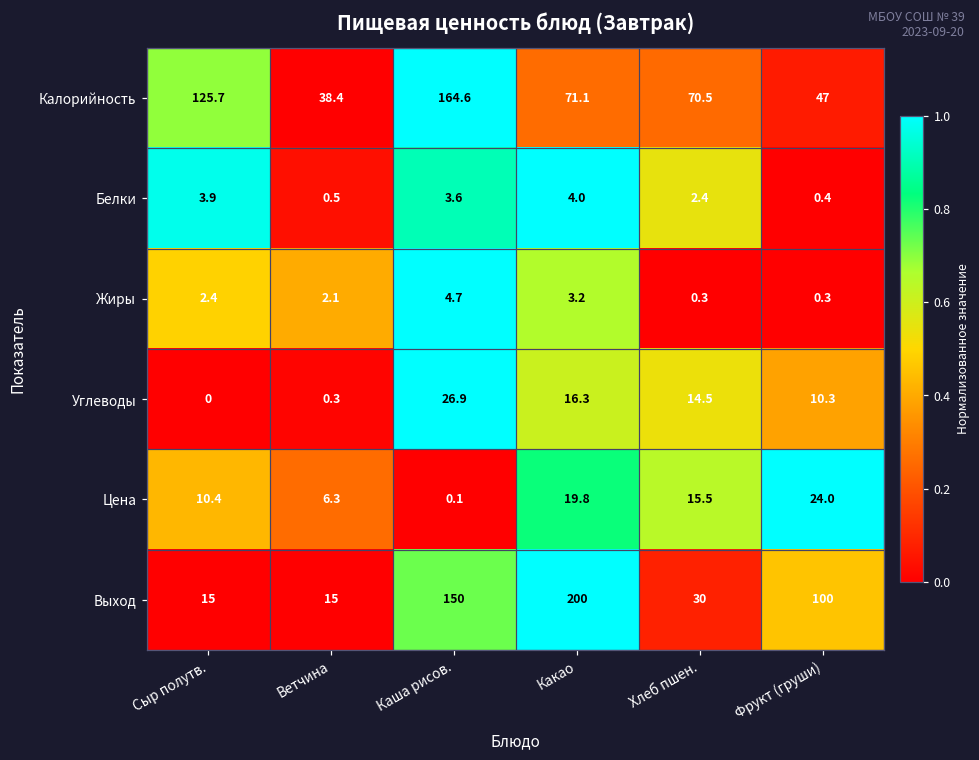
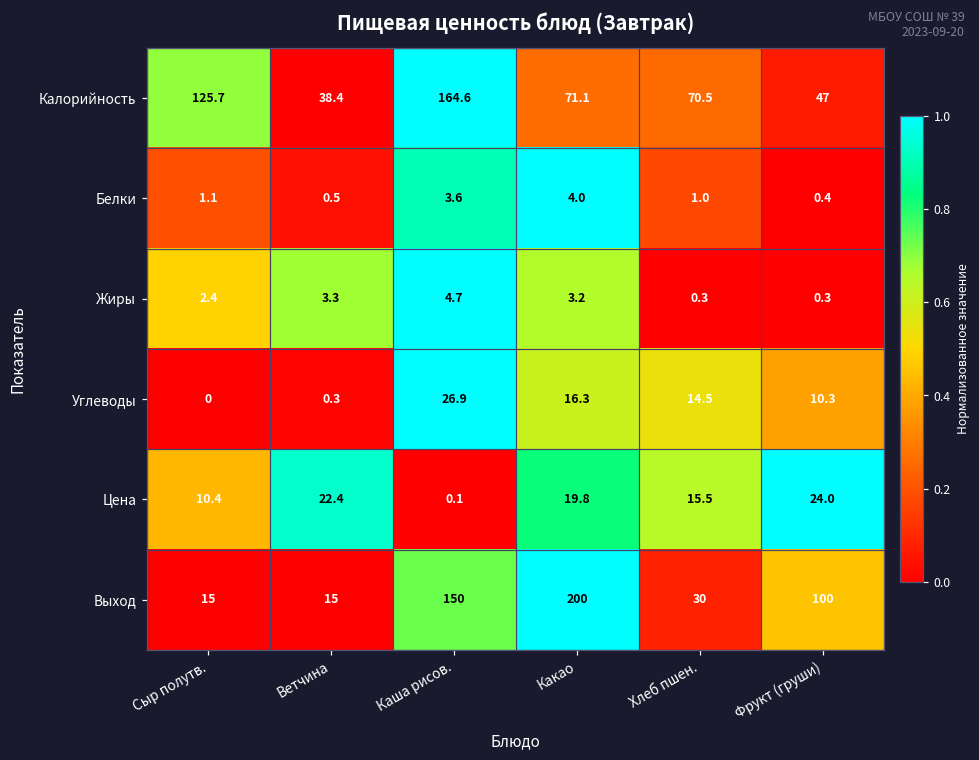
  {
    "Калорийность": {
      "Сыр полутв.": 125.7,
      "Ветчина": 38.4,
      "Каша рисов.": 164.6,
      "Какао": 71.1,
      "Хлеб пшен.": 70.5,
      "Фрукт (груши)": 47
    },
    "Белки": {
-     "Сыр полутв.": 3.9,
+     "Сыр полутв.": 1.1,
      "Ветчина": 0.5,
      "Каша рисов.": 3.6,
      "Какао": 4.0,
-     "Хлеб пшен.": 2.4,
+     "Хлеб пшен.": 1.0,
      "Фрукт (груши)": 0.4
    },
    "Жиры": {
      "Сыр полутв.": 2.4,
-     "Ветчина": 2.1,
+     "Ветчина": 3.3,
      "Каша рисов.": 4.7,
      "Какао": 3.2,
      "Хлеб пшен.": 0.3,
      "Фрукт (груши)": 0.3
    },
    "Углеводы": {
      "Сыр полутв.": 0,
      "Ветчина": 0.3,
      "Каша рисов.": 26.9,
      "Какао": 16.3,
      "Хлеб пшен.": 14.5,
      "Фрукт (груши)": 10.3
    },
    "Цена": {
      "Сыр полутв.": 10.4,
-     "Ветчина": 6.3,
+     "Ветчина": 22.4,
      "Каша рисов.": 0.1,
      "Какао": 19.8,
      "Хлеб пшен.": 15.5,
      "Фрукт (груши)": 24.0
    },
    "Выход": {
      "Сыр полутв.": 15,
      "Ветчина": 15,
      "Каша рисов.": 150,
      "Какао": 200,
      "Хлеб пшен.": 30,
      "Фрукт (груши)": 100
    }
  }
